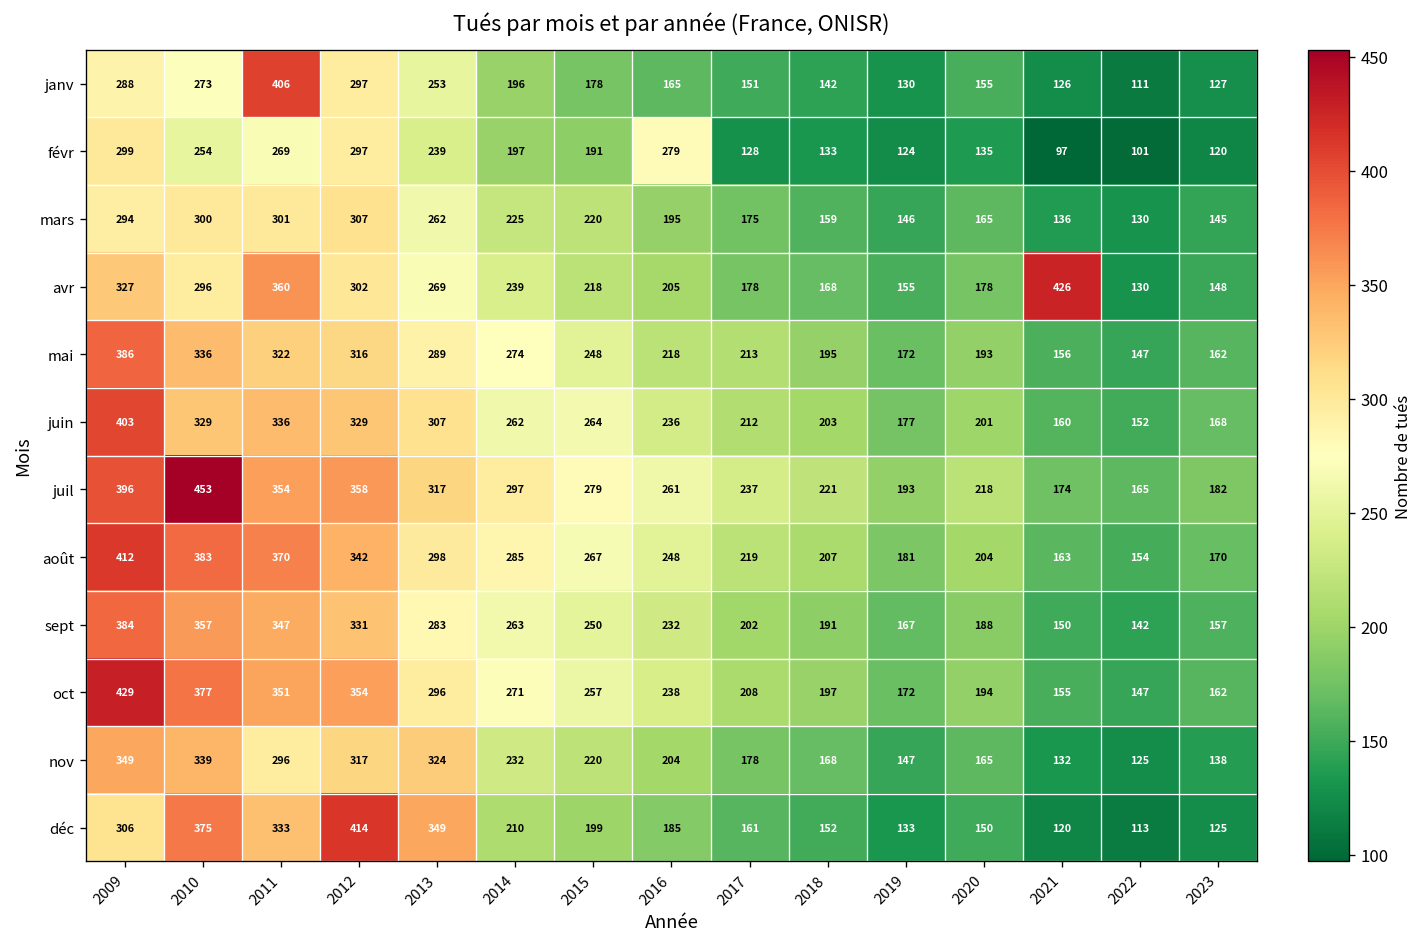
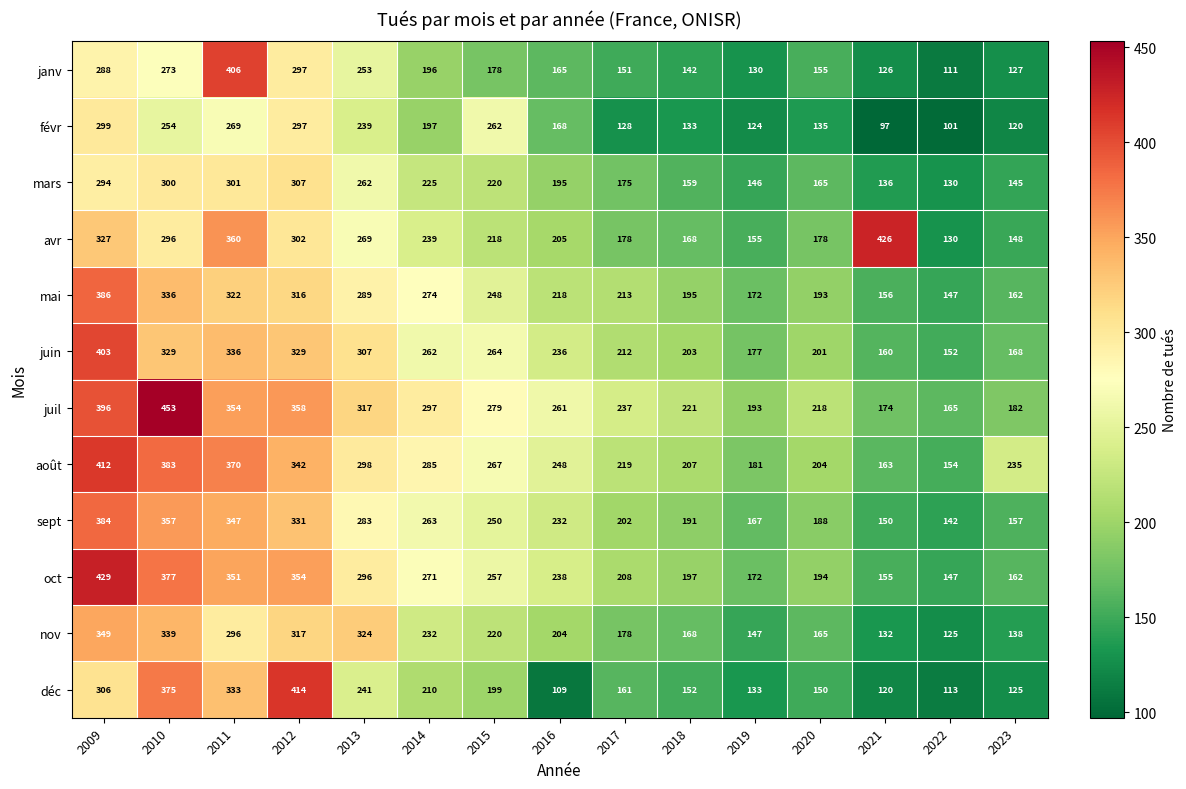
  {
    "janv": {
      "2009": 288,
      "2010": 273,
      "2011": 406,
      "2012": 297,
      "2013": 253,
      "2014": 196,
      "2015": 178,
      "2016": 165,
      "2017": 151,
      "2018": 142,
      "2019": 130,
      "2020": 155,
      "2021": 126,
      "2022": 111,
      "2023": 127
    },
    "févr": {
      "2009": 299,
      "2010": 254,
      "2011": 269,
      "2012": 297,
      "2013": 239,
      "2014": 197,
-     "2015": 191,
-     "2016": 279,
+     "2015": 262,
+     "2016": 168,
      "2017": 128,
      "2018": 133,
      "2019": 124,
      "2020": 135,
      "2021": 97,
      "2022": 101,
      "2023": 120
    },
    "mars": {
      "2009": 294,
      "2010": 300,
      "2011": 301,
      "2012": 307,
      "2013": 262,
      "2014": 225,
      "2015": 220,
      "2016": 195,
      "2017": 175,
      "2018": 159,
      "2019": 146,
      "2020": 165,
      "2021": 136,
      "2022": 130,
      "2023": 145
    },
    "avr": {
      "2009": 327,
      "2010": 296,
      "2011": 360,
      "2012": 302,
      "2013": 269,
      "2014": 239,
      "2015": 218,
      "2016": 205,
      "2017": 178,
      "2018": 168,
      "2019": 155,
      "2020": 178,
      "2021": 426,
      "2022": 130,
      "2023": 148
    },
    "mai": {
      "2009": 386,
      "2010": 336,
      "2011": 322,
      "2012": 316,
      "2013": 289,
      "2014": 274,
      "2015": 248,
      "2016": 218,
      "2017": 213,
      "2018": 195,
      "2019": 172,
      "2020": 193,
      "2021": 156,
      "2022": 147,
      "2023": 162
    },
    "juin": {
      "2009": 403,
      "2010": 329,
      "2011": 336,
      "2012": 329,
      "2013": 307,
      "2014": 262,
      "2015": 264,
      "2016": 236,
      "2017": 212,
      "2018": 203,
      "2019": 177,
      "2020": 201,
      "2021": 160,
      "2022": 152,
      "2023": 168
    },
    "juil": {
      "2009": 396,
      "2010": 453,
      "2011": 354,
      "2012": 358,
      "2013": 317,
      "2014": 297,
      "2015": 279,
      "2016": 261,
      "2017": 237,
      "2018": 221,
      "2019": 193,
      "2020": 218,
      "2021": 174,
      "2022": 165,
      "2023": 182
    },
    "août": {
      "2009": 412,
      "2010": 383,
      "2011": 370,
      "2012": 342,
      "2013": 298,
      "2014": 285,
      "2015": 267,
      "2016": 248,
      "2017": 219,
      "2018": 207,
      "2019": 181,
      "2020": 204,
      "2021": 163,
      "2022": 154,
-     "2023": 170
+     "2023": 235
    },
    "sept": {
      "2009": 384,
      "2010": 357,
      "2011": 347,
      "2012": 331,
      "2013": 283,
      "2014": 263,
      "2015": 250,
      "2016": 232,
      "2017": 202,
      "2018": 191,
      "2019": 167,
      "2020": 188,
      "2021": 150,
      "2022": 142,
      "2023": 157
    },
    "oct": {
      "2009": 429,
      "2010": 377,
      "2011": 351,
      "2012": 354,
      "2013": 296,
      "2014": 271,
      "2015": 257,
      "2016": 238,
      "2017": 208,
      "2018": 197,
      "2019": 172,
      "2020": 194,
      "2021": 155,
      "2022": 147,
      "2023": 162
    },
    "nov": {
      "2009": 349,
      "2010": 339,
      "2011": 296,
      "2012": 317,
      "2013": 324,
      "2014": 232,
      "2015": 220,
      "2016": 204,
      "2017": 178,
      "2018": 168,
      "2019": 147,
      "2020": 165,
      "2021": 132,
      "2022": 125,
      "2023": 138
    },
    "déc": {
      "2009": 306,
      "2010": 375,
      "2011": 333,
      "2012": 414,
-     "2013": 349,
+     "2013": 241,
      "2014": 210,
      "2015": 199,
-     "2016": 185,
+     "2016": 109,
      "2017": 161,
      "2018": 152,
      "2019": 133,
      "2020": 150,
      "2021": 120,
      "2022": 113,
      "2023": 125
    }
  }
